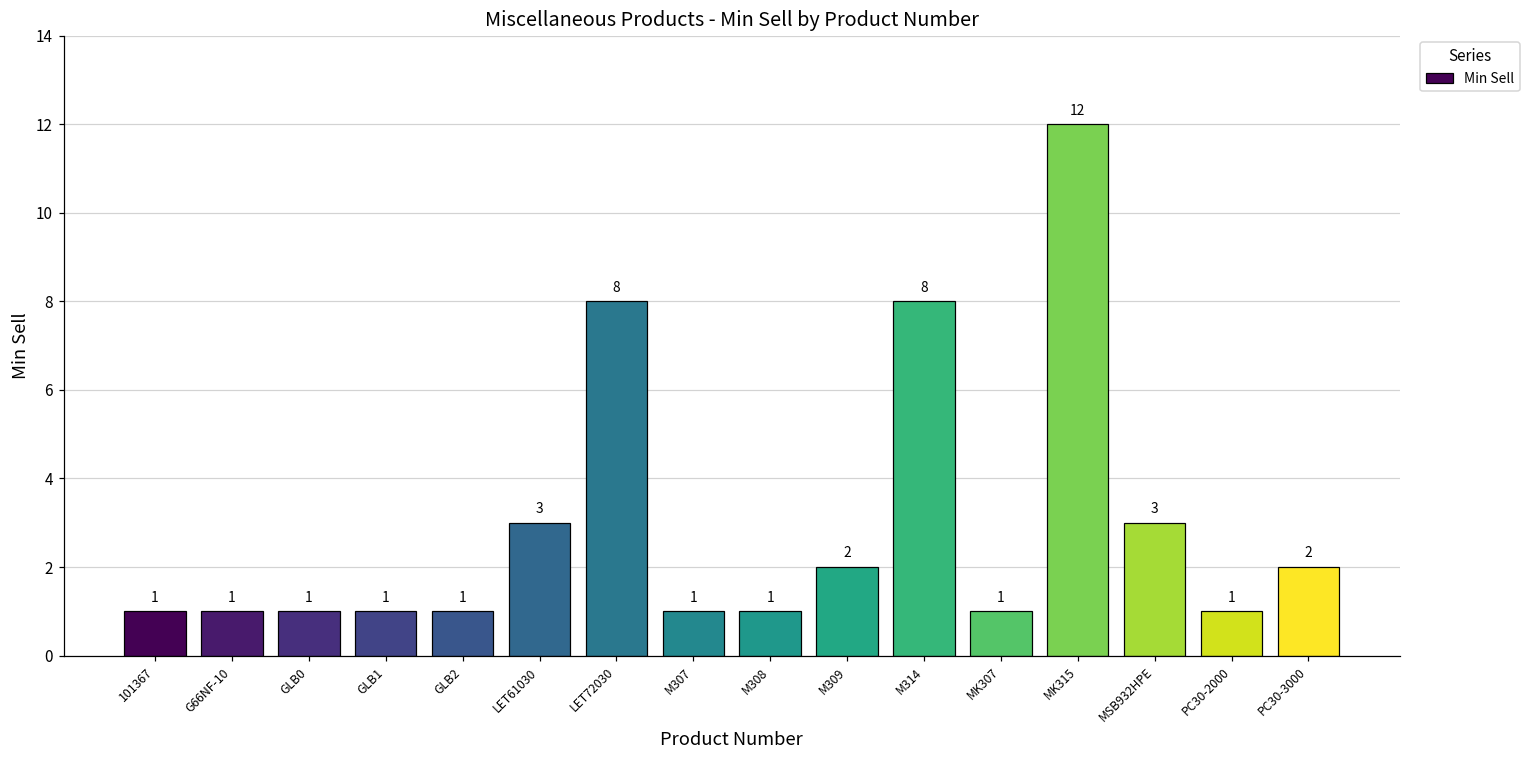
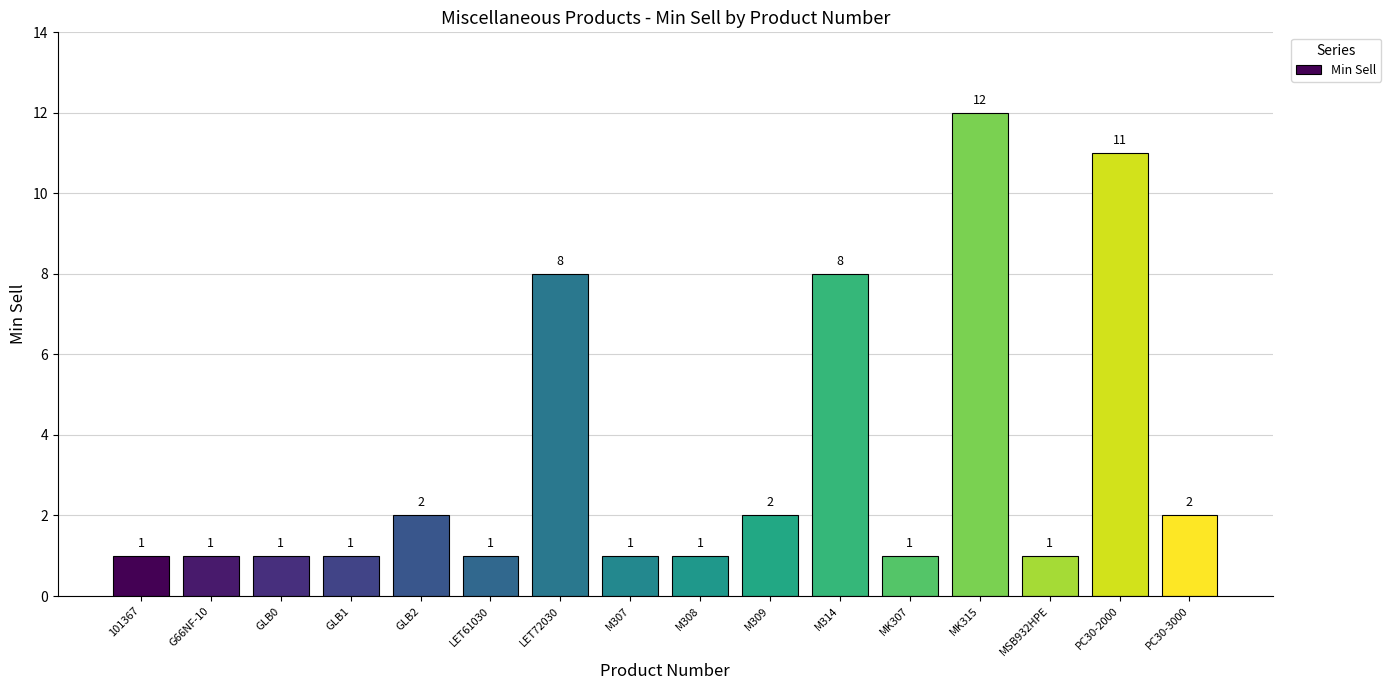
  {
    "101367": 1,
    "G66NF-10": 1,
    "GLB0": 1,
    "GLB1": 1,
-   "GLB2": 1,
-   "LET61030": 3,
+   "GLB2": 2,
+   "LET61030": 1,
    "LET72030": 8,
    "M307": 1,
    "M308": 1,
    "M309": 2,
    "M314": 8,
    "MK307": 1,
    "MK315": 12,
-   "MSB932HPE": 3,
-   "PC30-2000": 1,
+   "MSB932HPE": 1,
+   "PC30-2000": 11,
    "PC30-3000": 2
  }
